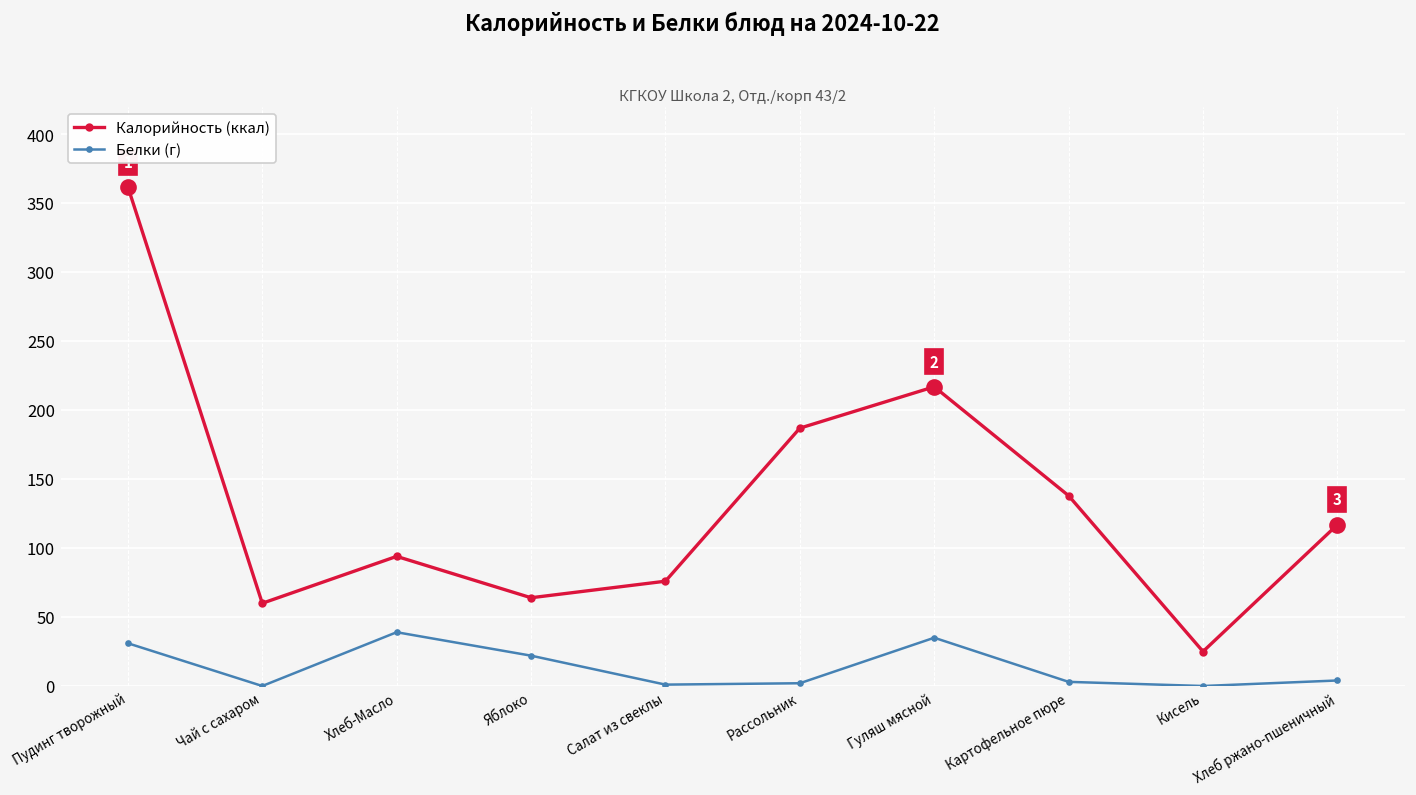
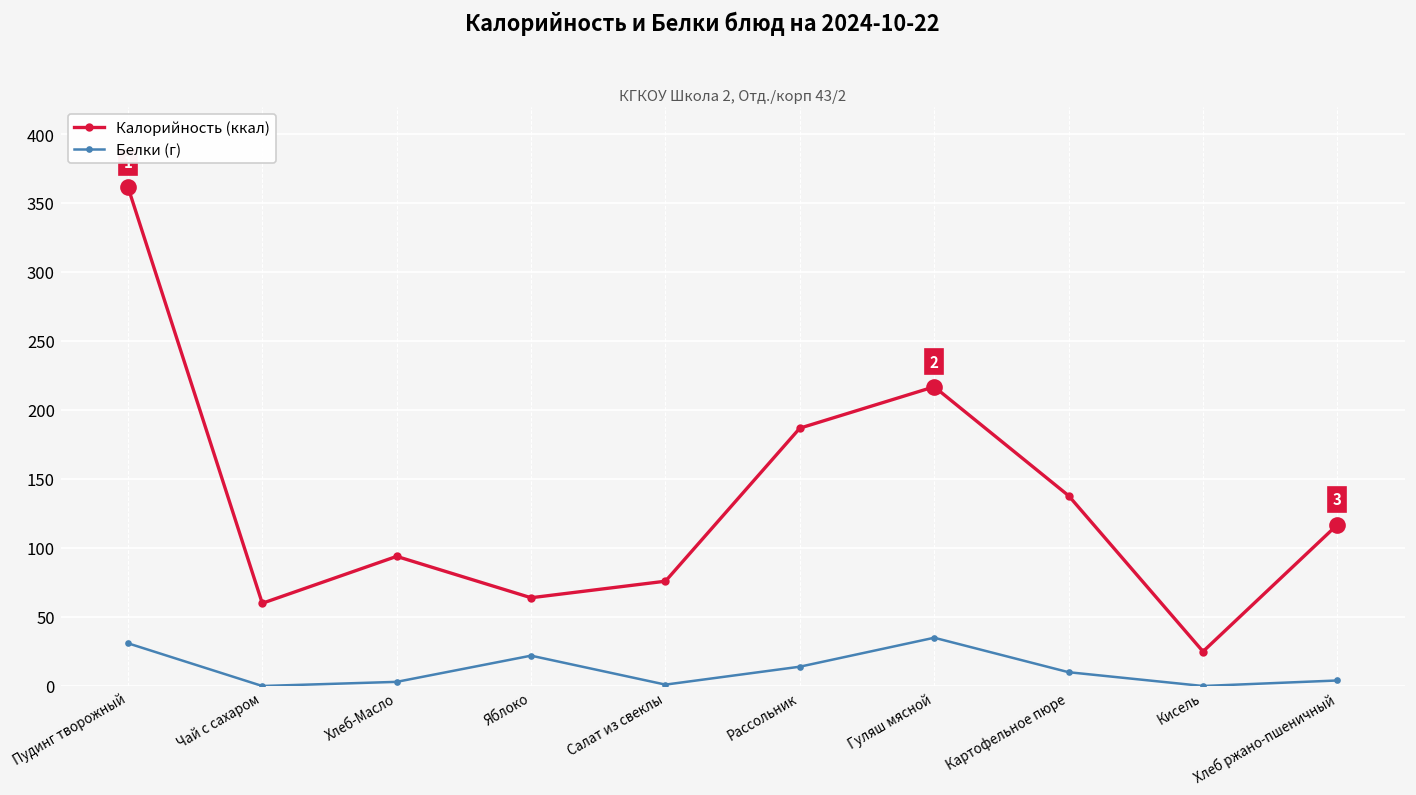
  {
    "Белки (г)": {
      "Пудинг творожный": 31,
      "Чай с сахаром": 0,
-     "Хлеб-Масло": 39,
+     "Хлеб-Масло": 3,
      "Яблоко": 22,
      "Салат из свеклы": 1,
-     "Рассольник": 2,
+     "Рассольник": 14,
      "Гуляш мясной": 35,
-     "Картофельное пюре": 3,
+     "Картофельное пюре": 10,
      "Кисель": 0,
      "Хлеб ржано-пшеничный": 4
    }
  }
